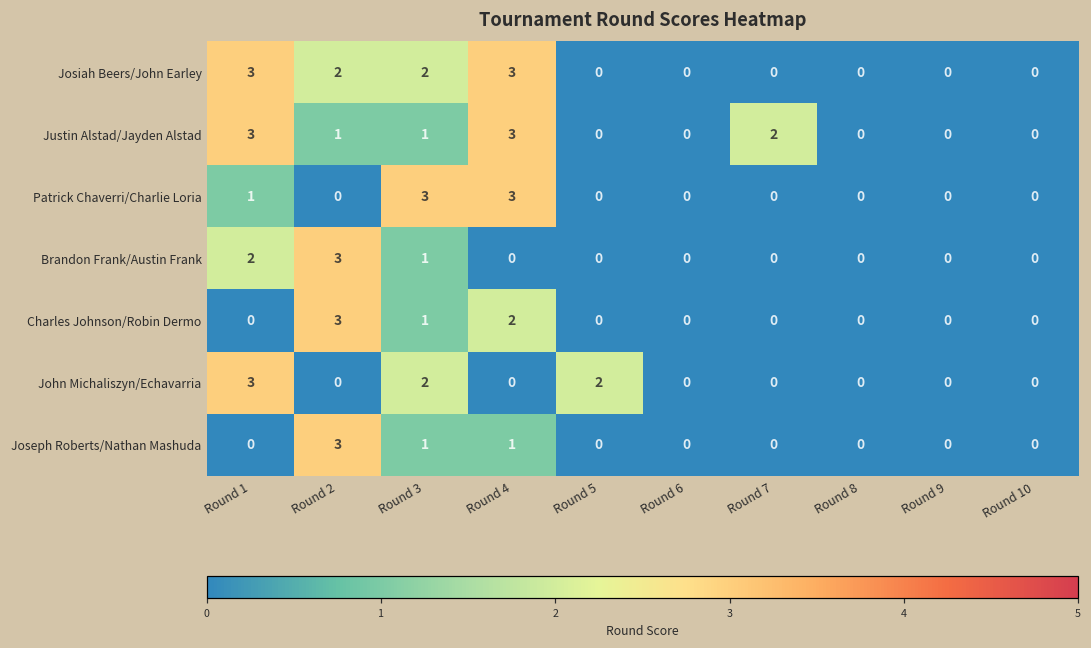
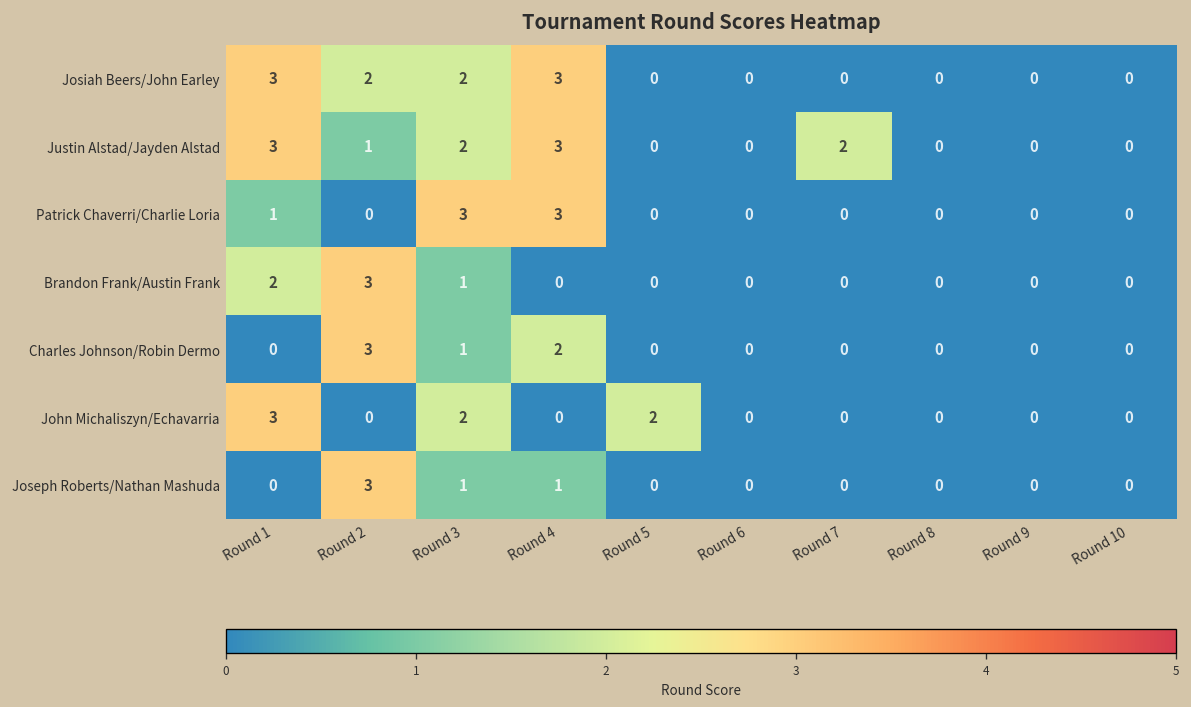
  {
    "Josiah Beers/John Earley": {
      "Round 1": 3,
      "Round 2": 2,
      "Round 3": 2,
      "Round 4": 3,
      "Round 5": 0,
      "Round 6": 0,
      "Round 7": 0,
      "Round 8": 0,
      "Round 9": 0,
      "Round 10": 0
    },
    "Justin Alstad/Jayden Alstad": {
      "Round 1": 3,
      "Round 2": 1,
-     "Round 3": 1,
+     "Round 3": 2,
      "Round 4": 3,
      "Round 5": 0,
      "Round 6": 0,
      "Round 7": 2,
      "Round 8": 0,
      "Round 9": 0,
      "Round 10": 0
    },
    "Patrick Chaverri/Charlie Loria": {
      "Round 1": 1,
      "Round 2": 0,
      "Round 3": 3,
      "Round 4": 3,
      "Round 5": 0,
      "Round 6": 0,
      "Round 7": 0,
      "Round 8": 0,
      "Round 9": 0,
      "Round 10": 0
    },
    "Brandon Frank/Austin Frank": {
      "Round 1": 2,
      "Round 2": 3,
      "Round 3": 1,
      "Round 4": 0,
      "Round 5": 0,
      "Round 6": 0,
      "Round 7": 0,
      "Round 8": 0,
      "Round 9": 0,
      "Round 10": 0
    },
    "Charles Johnson/Robin Dermo": {
      "Round 1": 0,
      "Round 2": 3,
      "Round 3": 1,
      "Round 4": 2,
      "Round 5": 0,
      "Round 6": 0,
      "Round 7": 0,
      "Round 8": 0,
      "Round 9": 0,
      "Round 10": 0
    },
    "John Michaliszyn/Echavarria": {
      "Round 1": 3,
      "Round 2": 0,
      "Round 3": 2,
      "Round 4": 0,
      "Round 5": 2,
      "Round 6": 0,
      "Round 7": 0,
      "Round 8": 0,
      "Round 9": 0,
      "Round 10": 0
    },
    "Joseph Roberts/Nathan Mashuda": {
      "Round 1": 0,
      "Round 2": 3,
      "Round 3": 1,
      "Round 4": 1,
      "Round 5": 0,
      "Round 6": 0,
      "Round 7": 0,
      "Round 8": 0,
      "Round 9": 0,
      "Round 10": 0
    }
  }
